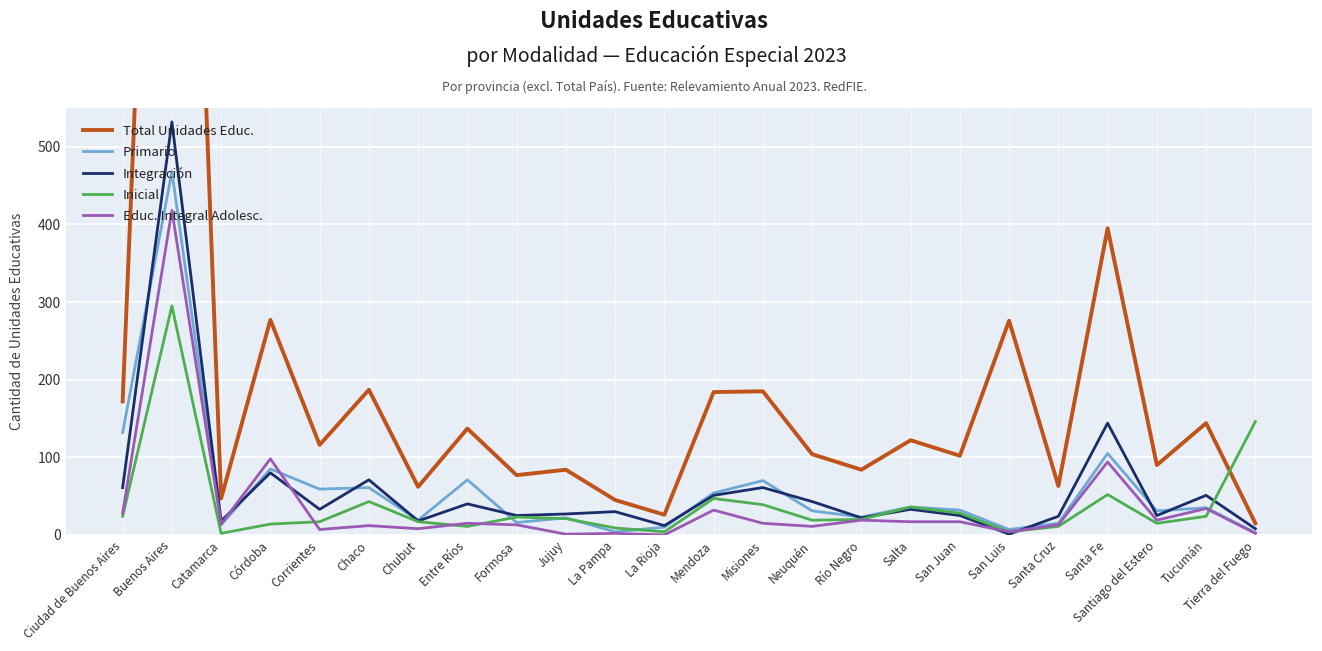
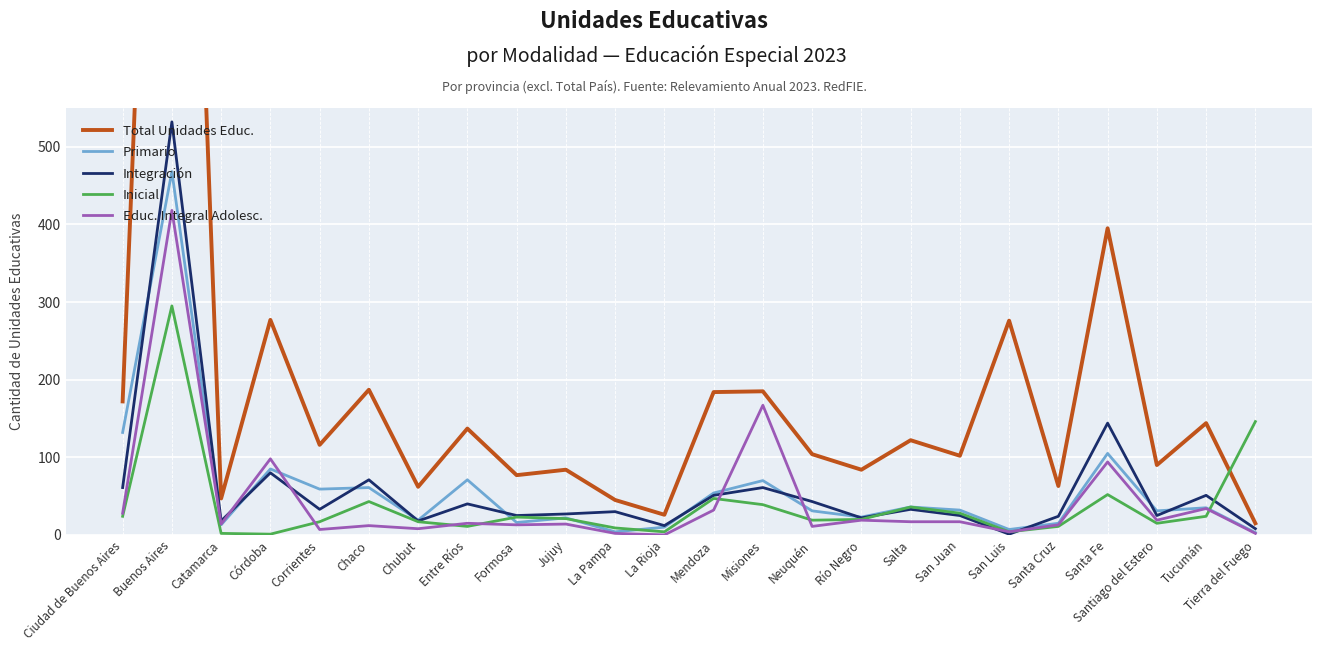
  {
    "Total Unidades Educ.": {
      "Ciudad de Buenos Aires": 170,
      "Catamarca": 50,
      "Córdoba": 280,
      "Corrientes": 120,
      "Chaco": 190,
      "Chubut": 60,
      "Entre Ríos": 140,
      "Formosa": 80,
      "Jujuy": 80,
      "La Pampa": 50,
      "La Rioja": 30,
      "Mendoza": 180,
      "Misiones": 190,
      "Neuquén": 100,
      "Río Negro": 80,
      "Salta": 120,
      "San Juan": 100,
      "San Luis": 280,
      "Santa Cruz": 60,
      "Santa Fe": 400,
      "Santiago del Estero": 90,
      "Tucumán": 140,
      "Tierra del Fuego": 20
    },
    "Primario": {
      "Ciudad de Buenos Aires": 130,
      "Buenos Aires": 470,
      "Córdoba": 90,
      "Corrientes": 60,
      "Chaco": 60,
      "Entre Ríos": 70,
      "Misiones": 70,
      "Neuquén": 30,
      "San Juan": 30,
      "Santa Fe": 110,
      "Santiago del Estero": 30
    },
    "Integración": {
      "Ciudad de Buenos Aires": 60,
      "Buenos Aires": 530,
      "Catamarca": 20,
      "Córdoba": 80,
      "Corrientes": 30,
      "Chaco": 70,
      "Entre Ríos": 40,
      "Jujuy": 30,
      "La Pampa": 30,
      "Misiones": 60,
      "Neuquén": 40,
      "Santa Cruz": 20,
      "Santa Fe": 140,
      "Santiago del Estero": 30,
      "Tucumán": 50,
      "Tierra del Fuego": 10
    },
    "Inicial": {
      "Ciudad de Buenos Aires": 20,
      "Buenos Aires": 300,
      "Catamarca": 0,
-     "Córdoba": 10,
+     "Córdoba": 0,
      "Corrientes": 20,
      "Chaco": 40,
      "Entre Ríos": 10,
      "La Pampa": 10,
      "La Rioja": 0,
      "Mendoza": 50,
      "Misiones": 40,
      "Neuquén": 20,
      "Santa Fe": 50,
      "Santiago del Estero": 20,
      "Tucumán": 20,
      "Tierra del Fuego": 150
    },
    "Educ. Integral Adolesc.": {
      "Ciudad de Buenos Aires": 30,
      "Buenos Aires": 420,
      "Córdoba": 100,
      "Corrientes": 10,
      "Chaco": 10,
      "Chubut": 10,
      "Entre Ríos": 20,
-     "Jujuy": 0,
+     "Jujuy": 10,
      "La Rioja": 0,
      "Mendoza": 30,
-     "Misiones": 20,
+     "Misiones": 170,
      "Neuquén": 10,
      "Salta": 20,
      "San Juan": 20,
      "Santa Fe": 90,
      "Santiago del Estero": 20
    }
  }
